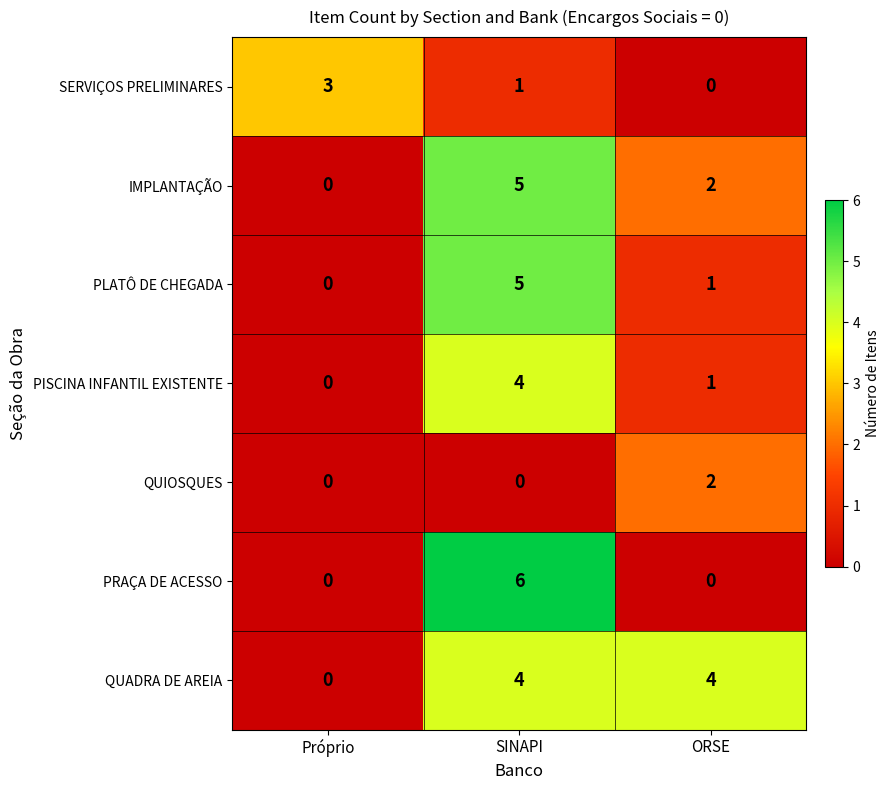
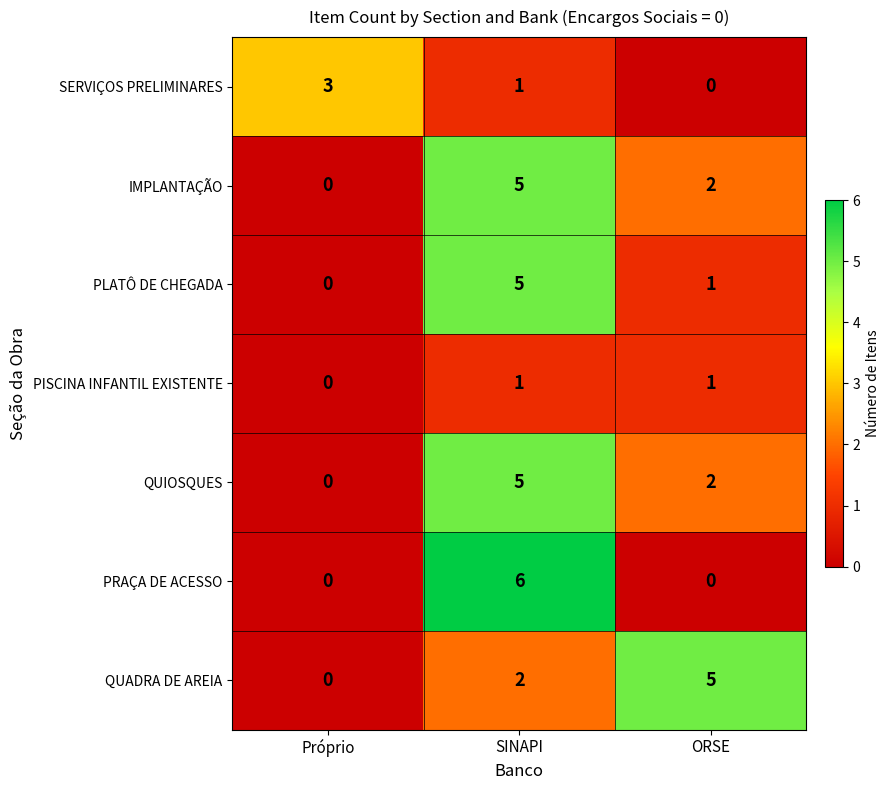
  {
    "SERVIÇOS PRELIMINARES": {
      "Próprio": 3,
      "SINAPI": 1,
      "ORSE": 0
    },
    "IMPLANTAÇÃO": {
      "Próprio": 0,
      "SINAPI": 5,
      "ORSE": 2
    },
    "PLATÔ DE CHEGADA": {
      "Próprio": 0,
      "SINAPI": 5,
      "ORSE": 1
    },
    "PISCINA INFANTIL EXISTENTE": {
      "Próprio": 0,
-     "SINAPI": 4,
+     "SINAPI": 1,
      "ORSE": 1
    },
    "QUIOSQUES": {
      "Próprio": 0,
-     "SINAPI": 0,
+     "SINAPI": 5,
      "ORSE": 2
    },
    "PRAÇA DE ACESSO": {
      "Próprio": 0,
      "SINAPI": 6,
      "ORSE": 0
    },
    "QUADRA DE AREIA": {
      "Próprio": 0,
-     "SINAPI": 4,
-     "ORSE": 4
+     "SINAPI": 2,
+     "ORSE": 5
    }
  }
